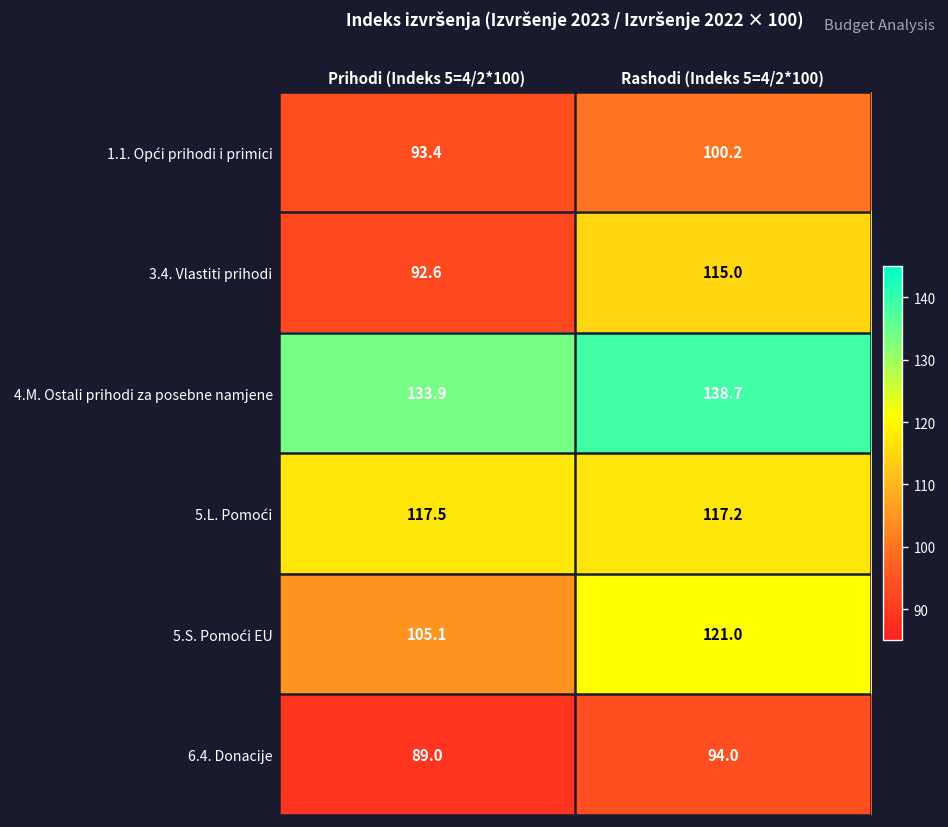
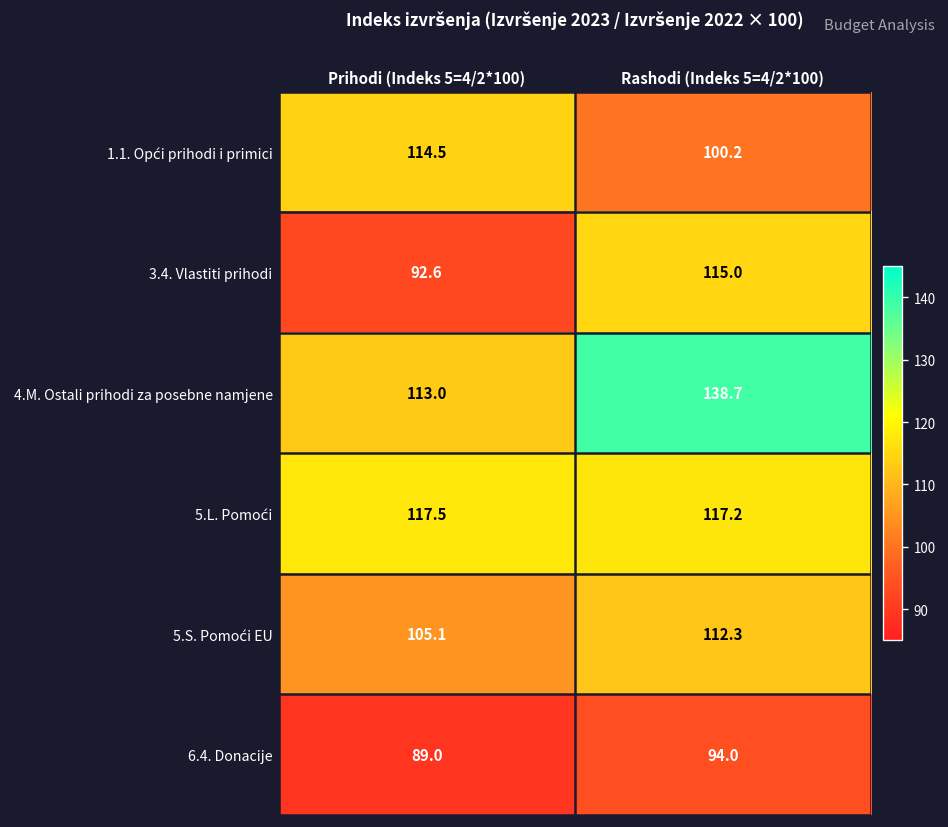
  {
    "1.1. Opći prihodi i primici": {
-     "Prihodi (Indeks 5=4/2*100)": 93.4,
+     "Prihodi (Indeks 5=4/2*100)": 114.5,
      "Rashodi (Indeks 5=4/2*100)": 100.2
    },
    "3.4. Vlastiti prihodi": {
      "Prihodi (Indeks 5=4/2*100)": 92.6,
      "Rashodi (Indeks 5=4/2*100)": 115.0
    },
    "4.M. Ostali prihodi za posebne namjene": {
-     "Prihodi (Indeks 5=4/2*100)": 133.9,
+     "Prihodi (Indeks 5=4/2*100)": 113.0,
      "Rashodi (Indeks 5=4/2*100)": 138.7
    },
    "5.L. Pomoći": {
      "Prihodi (Indeks 5=4/2*100)": 117.5,
      "Rashodi (Indeks 5=4/2*100)": 117.2
    },
    "5.S. Pomoći EU": {
      "Prihodi (Indeks 5=4/2*100)": 105.1,
-     "Rashodi (Indeks 5=4/2*100)": 121.0
+     "Rashodi (Indeks 5=4/2*100)": 112.3
    },
    "6.4. Donacije": {
      "Prihodi (Indeks 5=4/2*100)": 89.0,
      "Rashodi (Indeks 5=4/2*100)": 94.0
    }
  }
